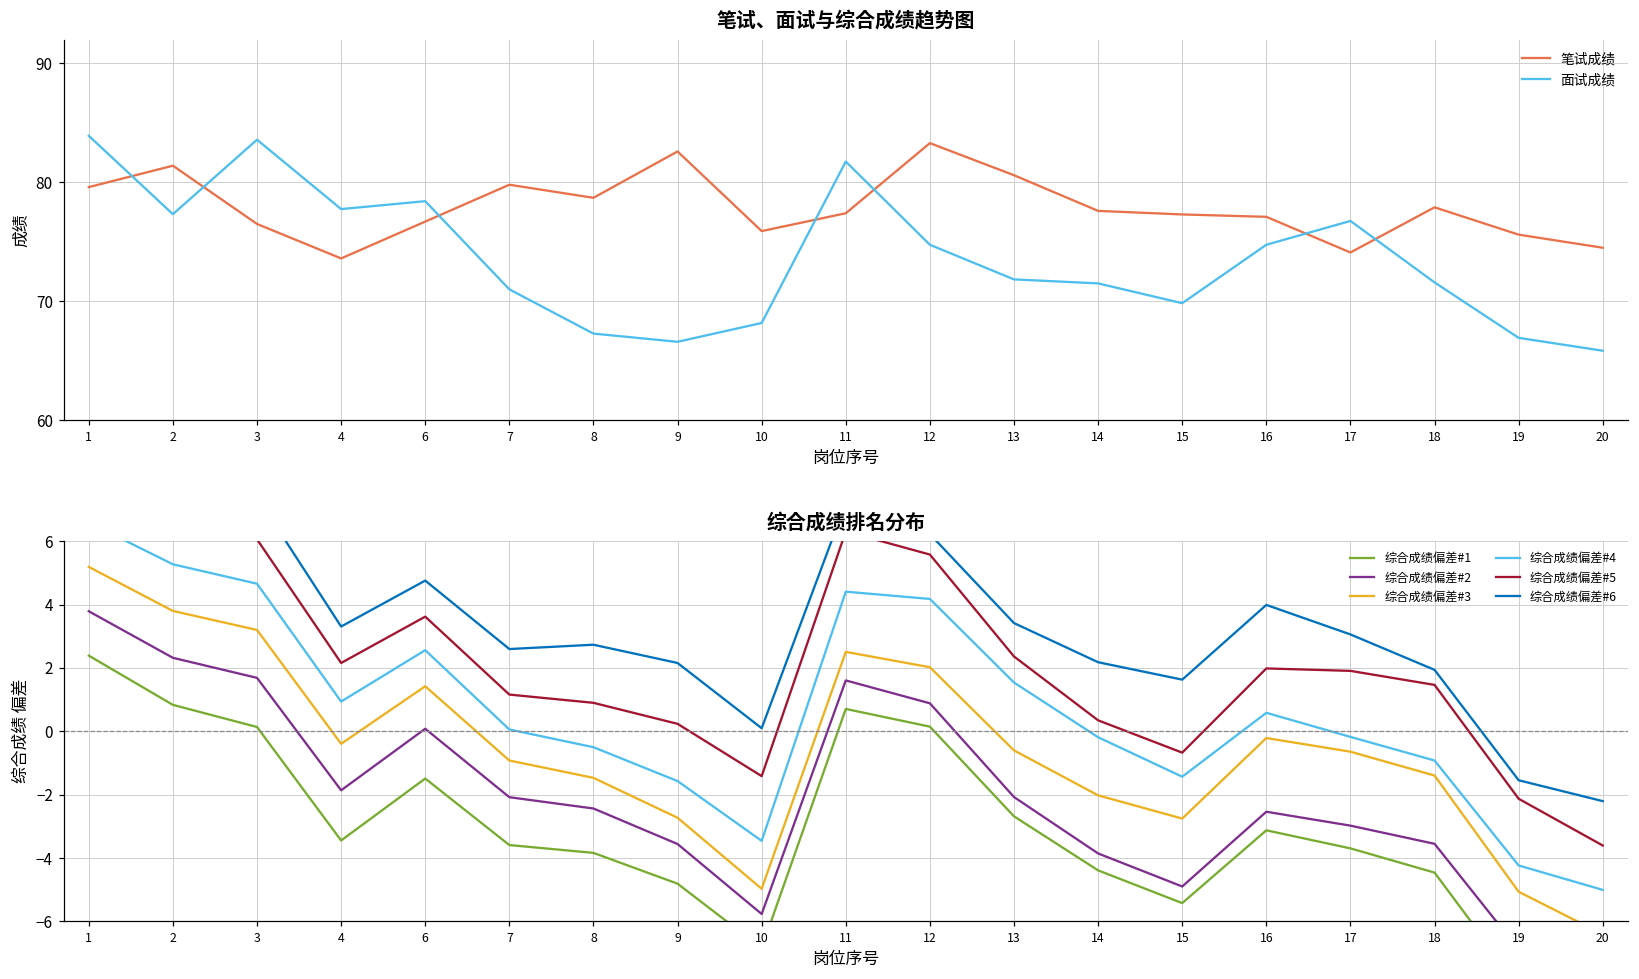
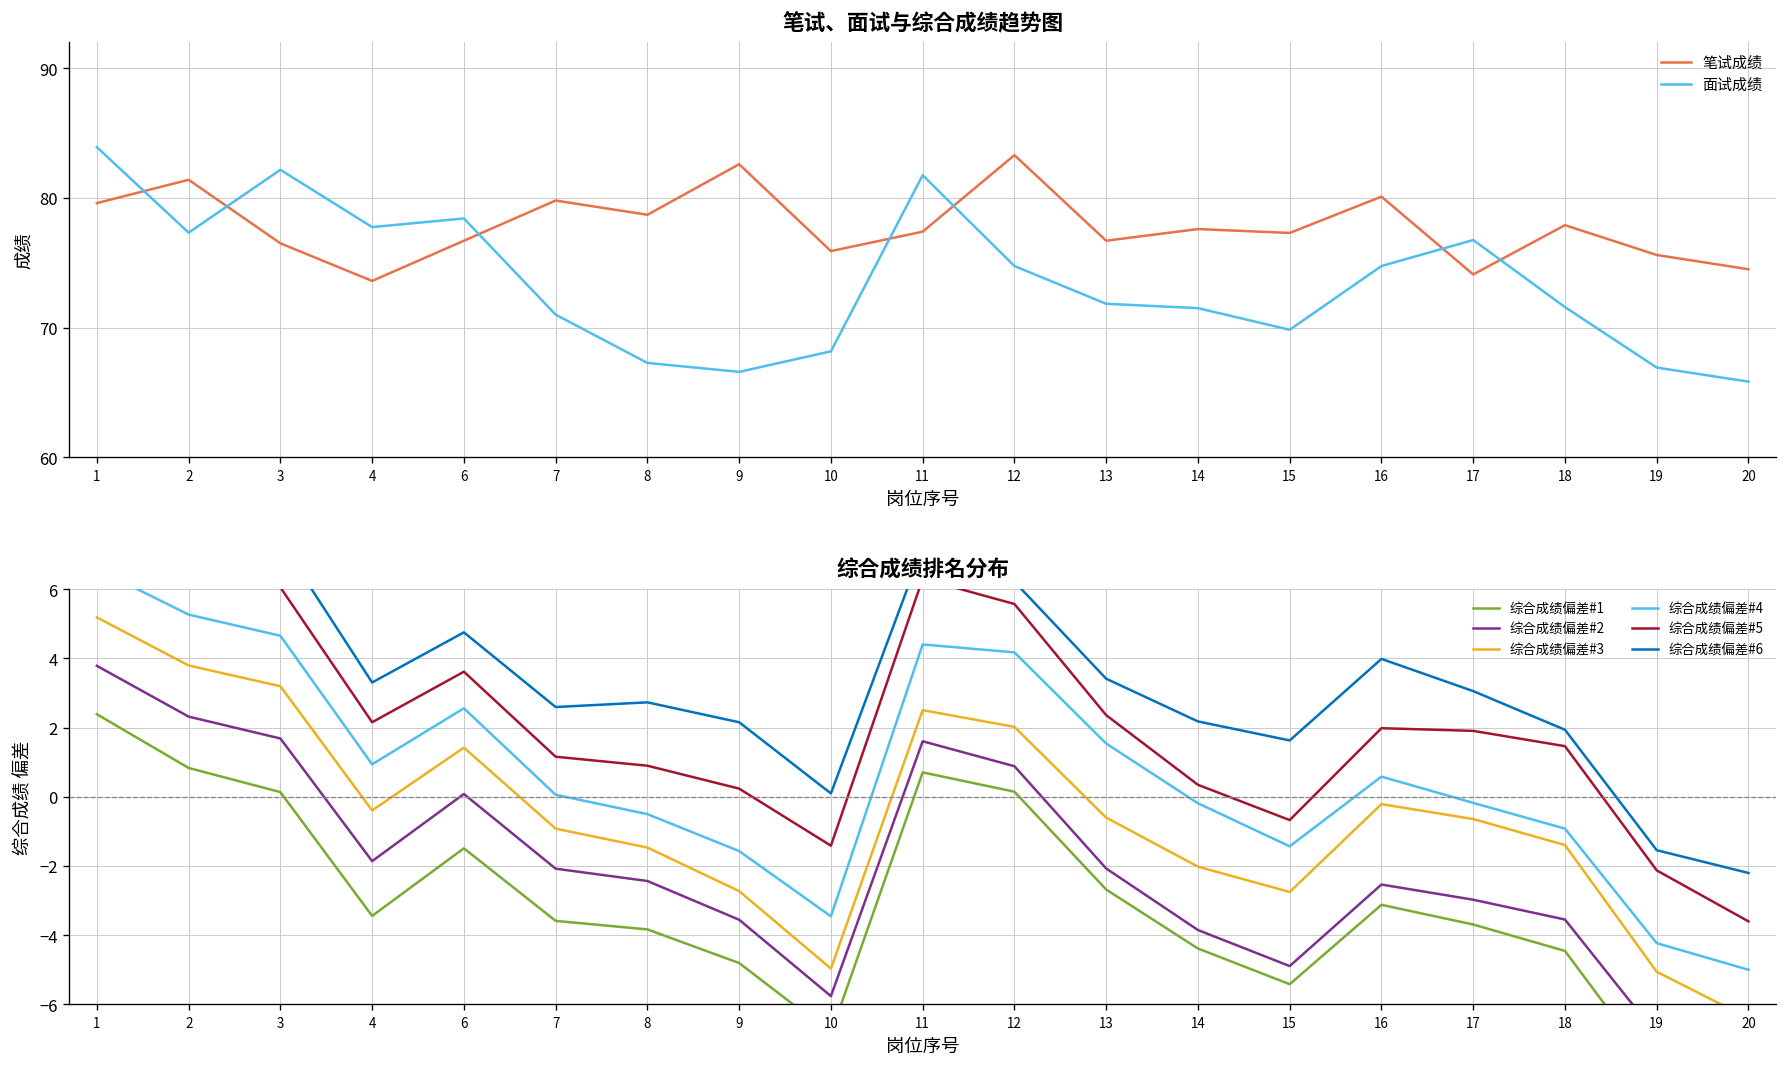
  {
    "笔试、面试与综合成绩趋势图": {
      "笔试成绩": {
        "1": 79.6,
        "2": 81.4,
        "3": 76.5,
        "4": 73.6,
        "6": 76.7,
        "7": 79.8,
        "8": 78.7,
        "9": 82.6,
        "10": 75.9,
        "11": 77.4,
        "12": 83.3,
-       "13": 80.6,
+       "13": 76.7,
        "14": 77.6,
        "15": 77.3,
-       "16": 77.1,
+       "16": 80.1,
        "17": 74.1,
        "18": 77.9,
        "19": 75.6,
        "20": 74.5
      },
      "面试成绩": {
        "1": 83.9,
        "2": 77.3,
-       "3": 83.6,
+       "3": 82.2,
        "4": 77.8,
        "6": 78.4,
        "7": 71.0,
        "8": 67.3,
        "9": 66.6,
        "10": 68.2,
        "11": 81.8,
        "12": 74.7,
        "13": 71.8,
        "14": 71.5,
        "15": 69.8,
        "16": 74.7,
        "17": 76.8,
        "18": 71.6,
        "19": 66.9,
        "20": 65.8
      }
    },
    "综合成绩排名分布": {
      "综合成绩偏差#1": {
        "1": 2.4,
        "2": 0.8,
        "3": 0.1,
        "4": -3.4,
        "6": -1.5,
        "7": -3.6,
        "8": -3.8,
        "9": -4.8,
        "11": 0.7,
        "12": 0.1,
        "13": -2.7,
        "14": -4.4,
        "15": -5.4,
        "16": -3.1,
        "17": -3.7,
        "18": -4.5
      },
      "综合成绩偏差#2": {
        "1": 3.8,
        "2": 2.3,
        "3": 1.7,
        "4": -1.9,
        "6": 0.1,
        "7": -2.1,
        "8": -2.4,
        "9": -3.6,
        "10": -5.8,
        "11": 1.6,
        "12": 0.9,
        "13": -2.1,
        "14": -3.9,
        "15": -4.9,
        "16": -2.5,
        "17": -3.0,
        "18": -3.5
      },
      "综合成绩偏差#3": {
        "1": 5.2,
        "2": 3.8,
        "3": 3.2,
        "4": -0.4,
        "6": 1.4,
        "7": -0.9,
        "8": -1.5,
        "9": -2.7,
        "10": -5.0,
        "11": 2.5,
        "12": 2.0,
        "13": -0.6,
        "14": -2.0,
        "15": -2.8,
        "16": -0.2,
        "17": -0.6,
        "18": -1.4,
        "19": -5.1
      },
      "综合成绩偏差#4": {
        "2": 5.3,
        "3": 4.7,
        "4": 0.9,
        "6": 2.6,
        "7": 0.1,
        "8": -0.5,
        "9": -1.6,
        "10": -3.5,
        "11": 4.4,
        "12": 4.2,
        "13": 1.5,
        "14": -0.2,
        "15": -1.4,
        "16": 0.6,
        "17": -0.2,
        "18": -0.9,
        "19": -4.2,
        "20": -5.0
      },
      "综合成绩偏差#5": {
        "3": 6.1,
        "4": 2.2,
        "6": 3.6,
        "7": 1.2,
        "8": 0.9,
        "9": 0.2,
        "10": -1.4,
        "12": 5.6,
        "13": 2.4,
        "14": 0.3,
        "15": -0.7,
        "16": 2.0,
        "17": 1.9,
        "18": 1.5,
        "19": -2.1,
        "20": -3.6
      },
      "综合成绩偏差#6": {
        "4": 3.3,
        "6": 4.8,
        "7": 2.6,
        "8": 2.7,
        "9": 2.2,
        "10": 0.1,
        "13": 3.4,
        "14": 2.2,
        "15": 1.6,
        "16": 4.0,
        "17": 3.1,
        "18": 1.9,
        "19": -1.5,
        "20": -2.2
      }
    }
  }
